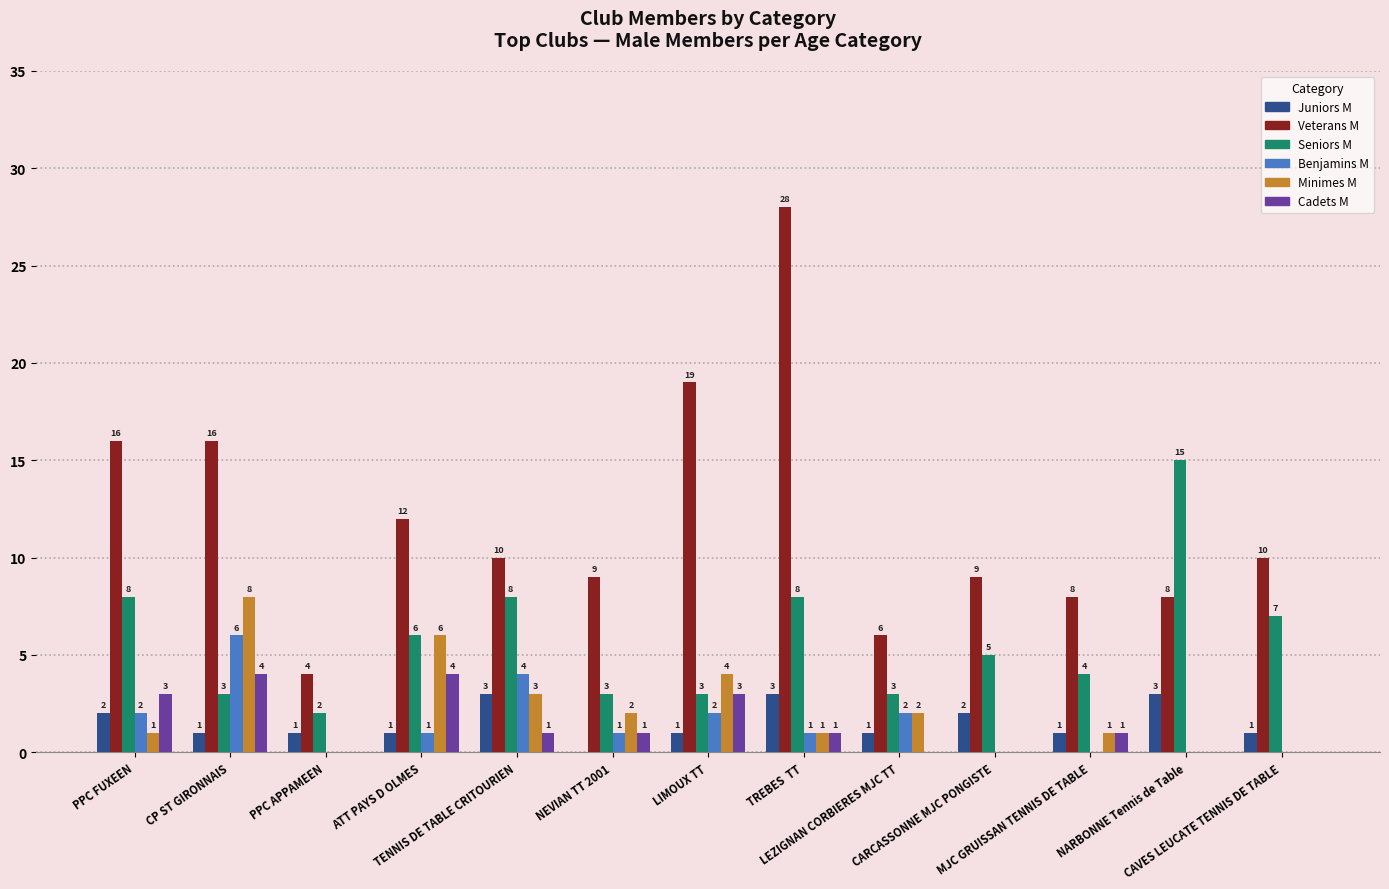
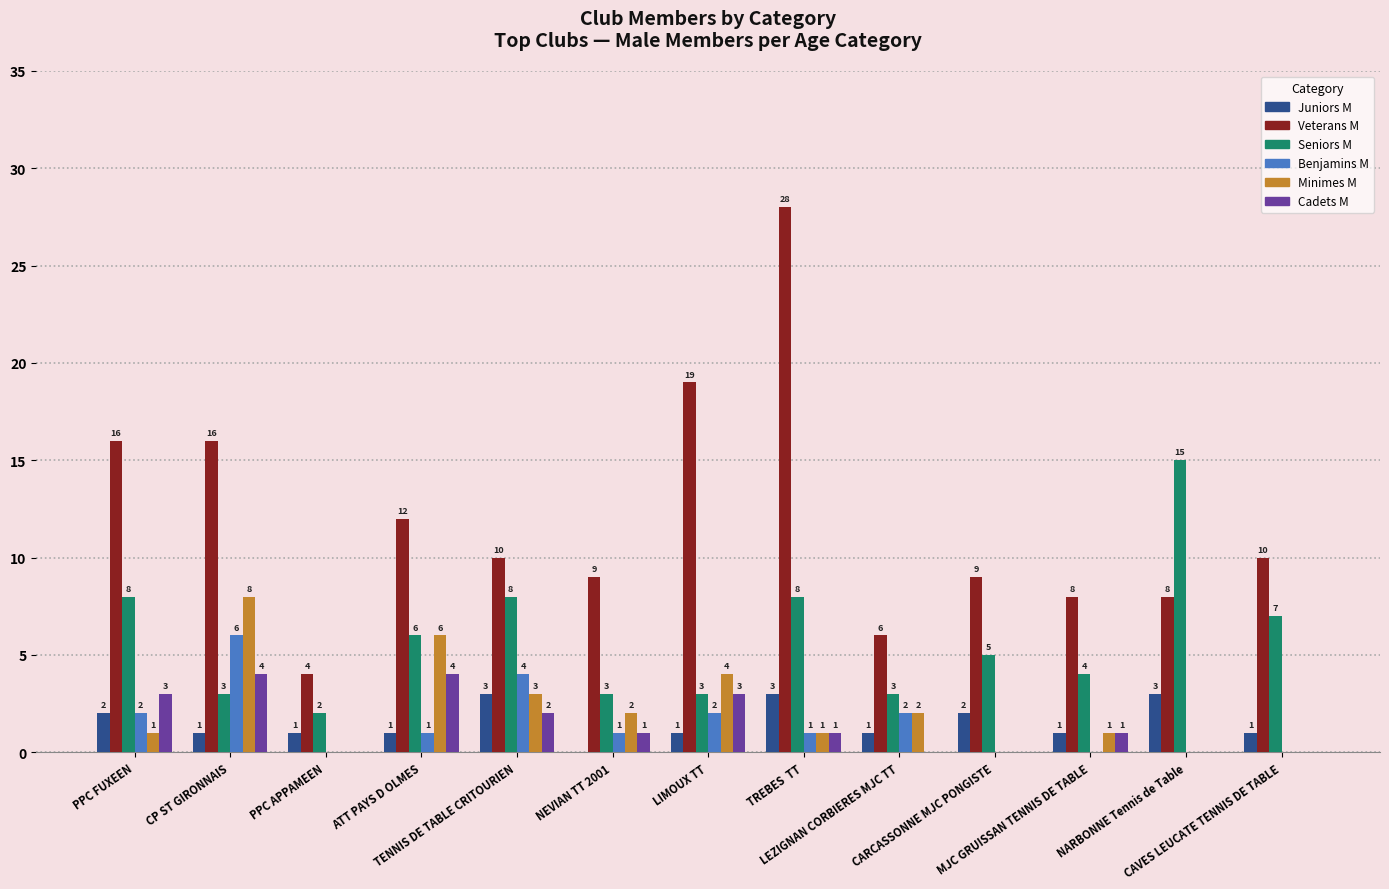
  {
    "Juniors M": {
      "PPC FUXEEN": 2,
      "CP ST GIRONNAIS": 1,
      "PPC APPAMEEN": 1,
      "ATT PAYS D OLMES": 1,
      "TENNIS DE TABLE CRITOURIEN": 3,
      "LIMOUX TT": 1,
      "TREBES TT": 3,
      "LEZIGNAN CORBIERES MJC TT": 1,
      "CARCASSONNE MJC PONGISTE": 2,
      "MJC GRUISSAN TENNIS DE TABLE": 1,
      "NARBONNE Tennis de Table": 3,
      "CAVES LEUCATE TENNIS DE TABLE": 1
    },
    "Veterans M": {
      "PPC FUXEEN": 16,
      "CP ST GIRONNAIS": 16,
      "PPC APPAMEEN": 4,
      "ATT PAYS D OLMES": 12,
      "TENNIS DE TABLE CRITOURIEN": 10,
      "NEVIAN TT 2001": 9,
      "LIMOUX TT": 19,
      "TREBES TT": 28,
      "LEZIGNAN CORBIERES MJC TT": 6,
      "CARCASSONNE MJC PONGISTE": 9,
      "MJC GRUISSAN TENNIS DE TABLE": 8,
      "NARBONNE Tennis de Table": 8,
      "CAVES LEUCATE TENNIS DE TABLE": 10
    },
    "Seniors M": {
      "PPC FUXEEN": 8,
      "CP ST GIRONNAIS": 3,
      "PPC APPAMEEN": 2,
      "ATT PAYS D OLMES": 6,
      "TENNIS DE TABLE CRITOURIEN": 8,
      "NEVIAN TT 2001": 3,
      "LIMOUX TT": 3,
      "TREBES TT": 8,
      "LEZIGNAN CORBIERES MJC TT": 3,
      "CARCASSONNE MJC PONGISTE": 5,
      "MJC GRUISSAN TENNIS DE TABLE": 4,
      "NARBONNE Tennis de Table": 15,
      "CAVES LEUCATE TENNIS DE TABLE": 7
    },
    "Benjamins M": {
      "PPC FUXEEN": 2,
      "CP ST GIRONNAIS": 6,
      "ATT PAYS D OLMES": 1,
      "TENNIS DE TABLE CRITOURIEN": 4,
      "NEVIAN TT 2001": 1,
      "LIMOUX TT": 2,
      "TREBES TT": 1,
      "LEZIGNAN CORBIERES MJC TT": 2
    },
    "Minimes M": {
      "PPC FUXEEN": 1,
      "CP ST GIRONNAIS": 8,
      "ATT PAYS D OLMES": 6,
      "TENNIS DE TABLE CRITOURIEN": 3,
      "NEVIAN TT 2001": 2,
      "LIMOUX TT": 4,
      "TREBES TT": 1,
      "LEZIGNAN CORBIERES MJC TT": 2,
      "MJC GRUISSAN TENNIS DE TABLE": 1
    },
    "Cadets M": {
      "PPC FUXEEN": 3,
      "CP ST GIRONNAIS": 4,
      "ATT PAYS D OLMES": 4,
-     "TENNIS DE TABLE CRITOURIEN": 1,
+     "TENNIS DE TABLE CRITOURIEN": 2,
      "NEVIAN TT 2001": 1,
      "LIMOUX TT": 3,
      "TREBES TT": 1,
      "MJC GRUISSAN TENNIS DE TABLE": 1
    }
  }
